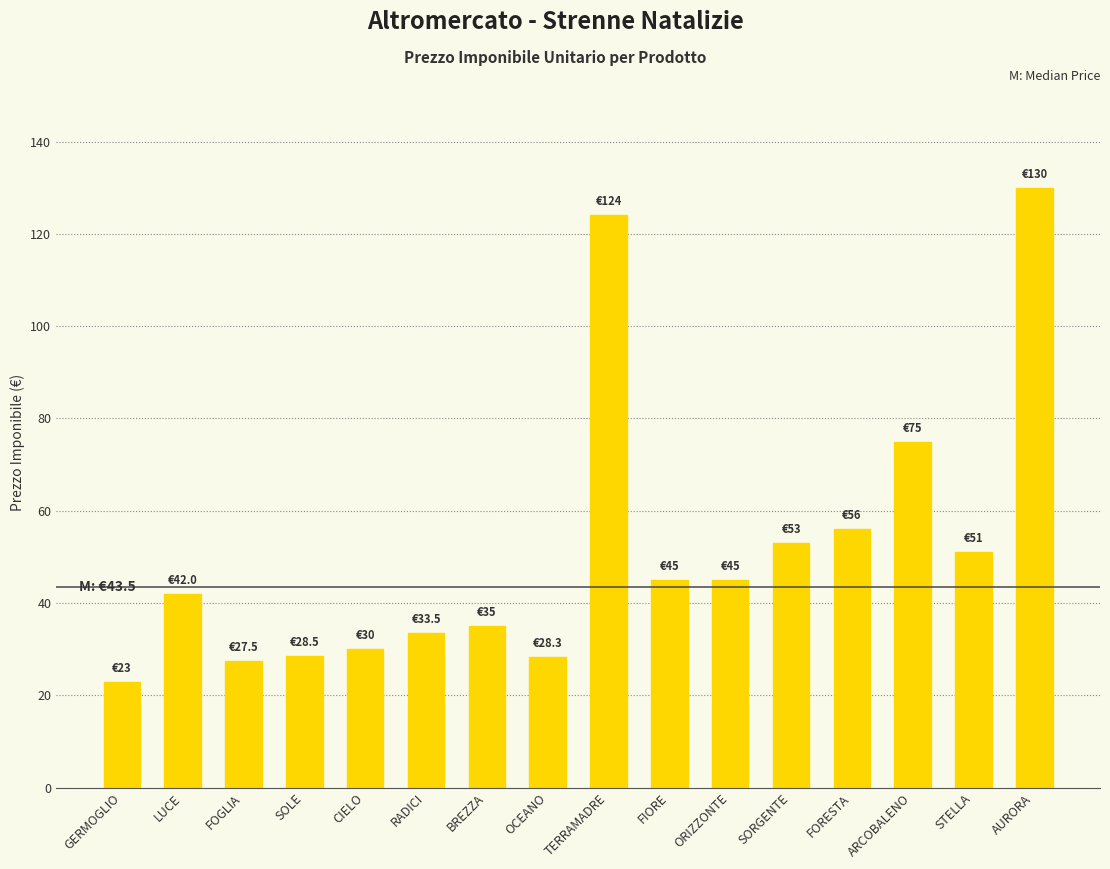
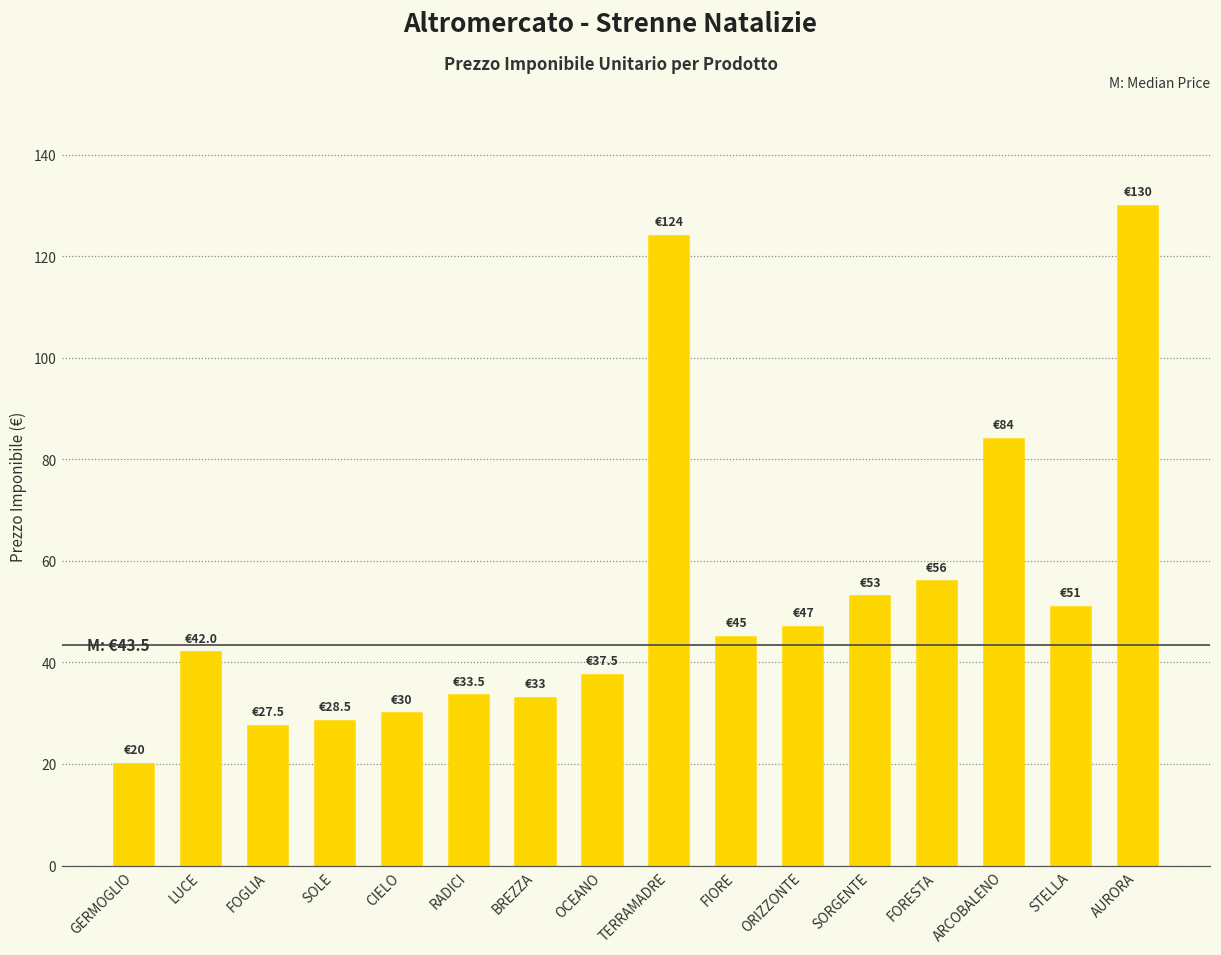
  {
-   "GERMOGLIO": "€23",
+   "GERMOGLIO": "€20",
    "LUCE": "€42.0",
    "FOGLIA": "€27.5",
    "SOLE": "€28.5",
    "CIELO": "€30",
    "RADICI": "€33.5",
-   "BREZZA": "€35",
-   "OCEANO": "€28.3",
+   "BREZZA": "€33",
+   "OCEANO": "€37.5",
    "TERRAMADRE": "€124",
    "FIORE": "€45",
-   "ORIZZONTE": "€45",
+   "ORIZZONTE": "€47",
    "SORGENTE": "€53",
    "FORESTA": "€56",
-   "ARCOBALENO": "€75",
+   "ARCOBALENO": "€84",
    "STELLA": "€51",
    "AURORA": "€130"
  }
